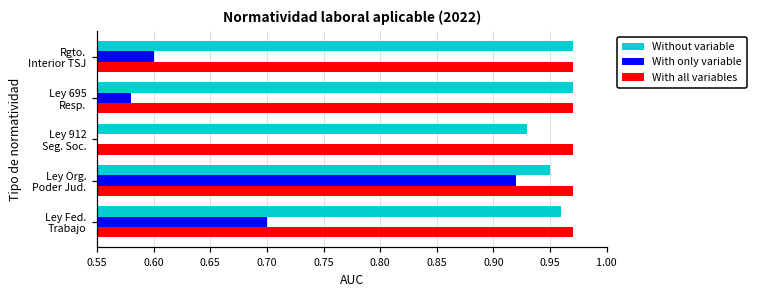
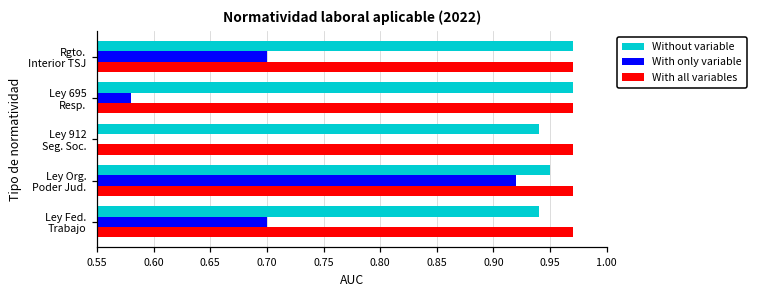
  {
    "Without variable": {
      "Rgto. Interior TSJ": 0.97,
      "Ley 695 Resp.": 0.97,
-     "Ley 912 Seg. Soc.": 0.93,
+     "Ley 912 Seg. Soc.": 0.94,
      "Ley Org. Poder Jud.": 0.95,
-     "Ley Fed. Trabajo": 0.96
+     "Ley Fed. Trabajo": 0.94
    },
    "With only variable": {
-     "Rgto. Interior TSJ": 0.6,
+     "Rgto. Interior TSJ": 0.7,
      "Ley 695 Resp.": 0.580,
      "Ley Org. Poder Jud.": 0.920,
      "Ley Fed. Trabajo": 0.7
    },
    "With all variables": {
      "Rgto. Interior TSJ": 0.97,
      "Ley 695 Resp.": 0.97,
      "Ley 912 Seg. Soc.": 0.97,
      "Ley Org. Poder Jud.": 0.97,
      "Ley Fed. Trabajo": 0.97
    }
  }
